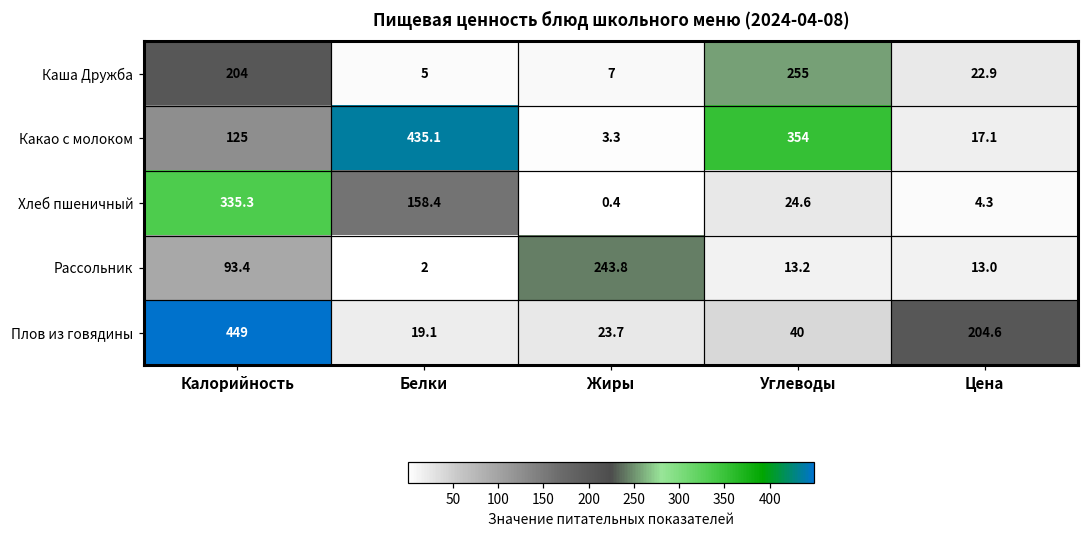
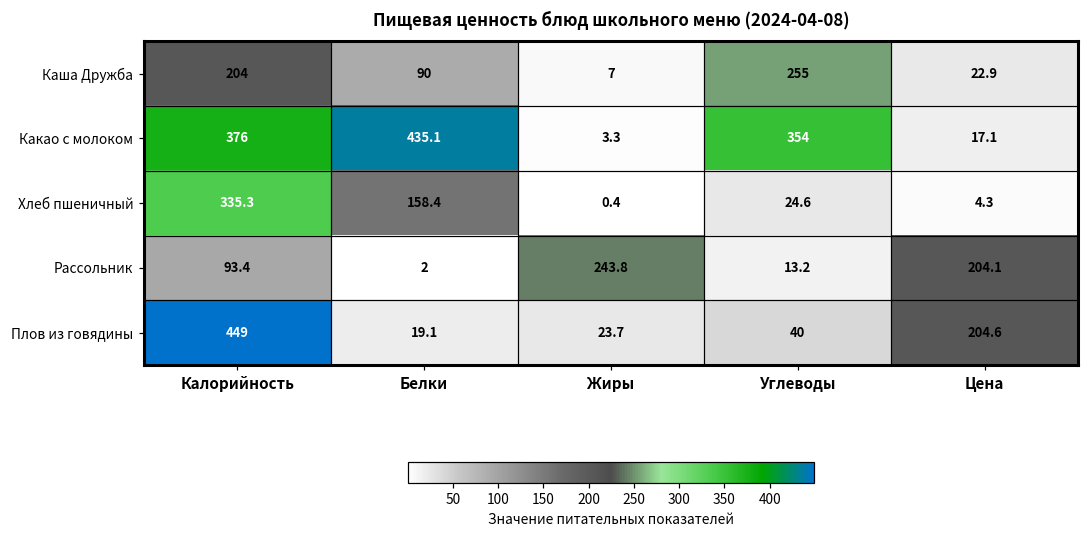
  {
    "Каша Дружба": {
      "Калорийность": 204,
-     "Белки": 5,
+     "Белки": 90,
      "Жиры": 7,
      "Углеводы": 255,
      "Цена": 22.9
    },
    "Какао с молоком": {
-     "Калорийность": 125,
+     "Калорийность": 376,
      "Белки": 435.1,
      "Жиры": 3.3,
      "Углеводы": 354,
      "Цена": 17.1
    },
    "Хлеб пшеничный": {
      "Калорийность": 335.3,
      "Белки": 158.4,
      "Жиры": 0.4,
      "Углеводы": 24.6,
      "Цена": 4.3
    },
    "Рассольник": {
      "Калорийность": 93.4,
      "Белки": 2,
      "Жиры": 243.8,
      "Углеводы": 13.2,
-     "Цена": 13.0
+     "Цена": 204.1
    },
    "Плов из говядины": {
      "Калорийность": 449,
      "Белки": 19.1,
      "Жиры": 23.7,
      "Углеводы": 40,
      "Цена": 204.6
    }
  }
